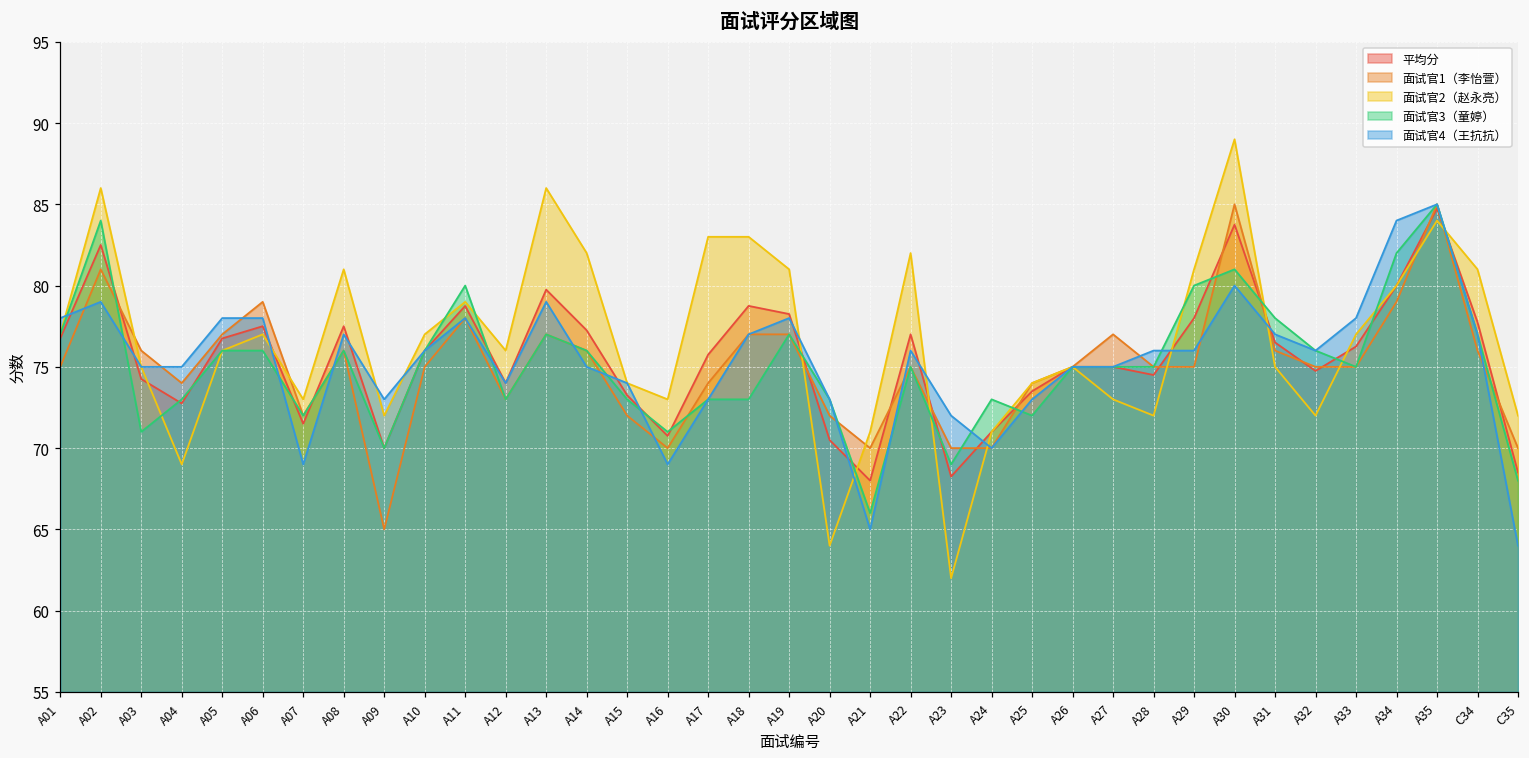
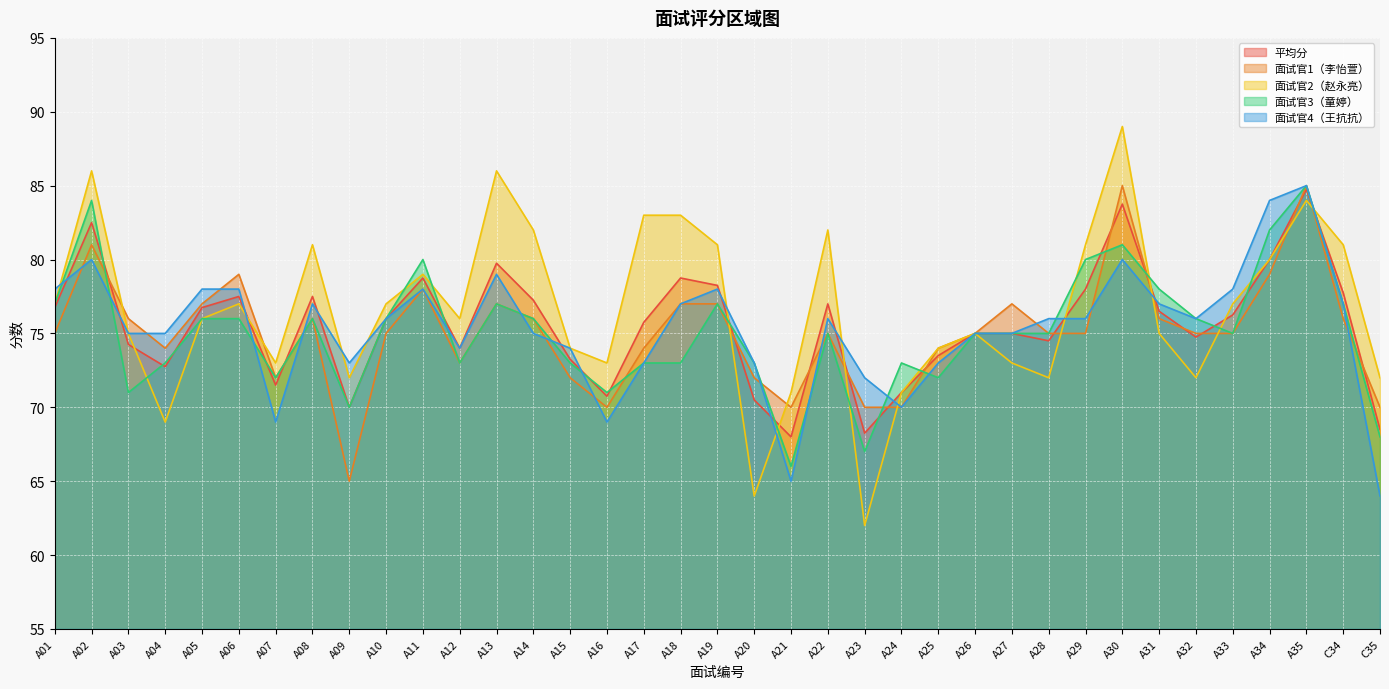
  {
    "面试官3（童婷）": {
      "A02": 84,
      "A03": 71,
      "A04": 73,
      "A06": 76,
      "A11": 80,
      "A15": 73,
      "A16": 71,
      "A18": 73,
      "A21": 66,
-     "A23": 69,
+     "A23": 67,
      "A24": 73,
      "A25": 72,
      "A29": 80,
      "A30": 81,
      "A31": 78,
      "A34": 82,
      "C35": 68
    },
    "面试官4（王抗抗）": {
      "A01": 78,
-     "A02": 79,
+     "A02": 80,
      "A04": 75,
      "A05": 78,
      "A06": 78,
      "A07": 69,
      "A08": 77,
      "A09": 73,
      "A13": 79,
      "A14": 75,
      "A16": 69,
      "A19": 78,
      "A21": 65,
      "A22": 76,
      "A23": 72,
      "A25": 73,
      "A28": 76,
      "A29": 76,
      "A30": 80,
      "A31": 77,
      "A33": 78,
      "A34": 84,
      "C35": 64
    }
  }
